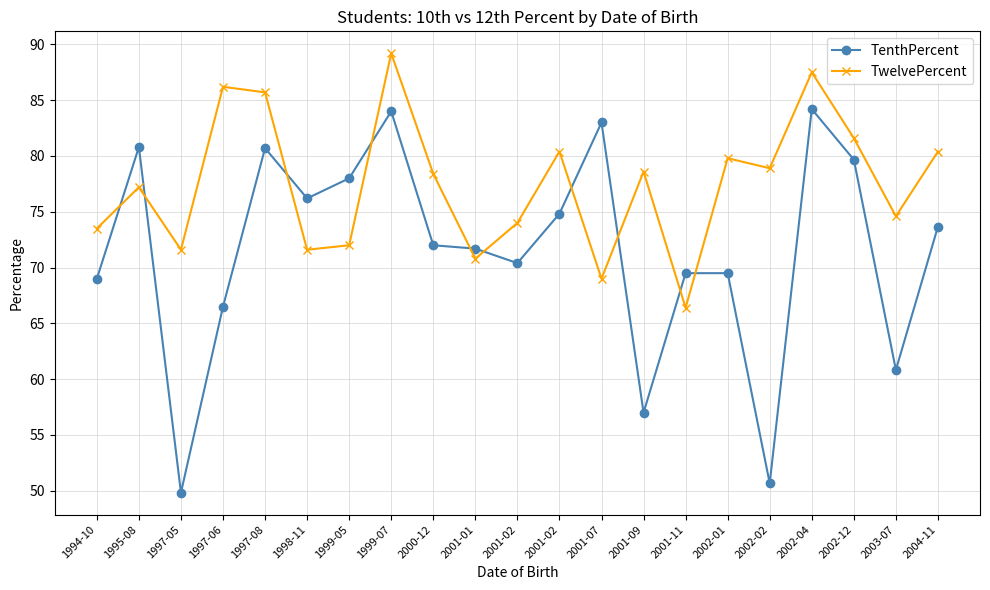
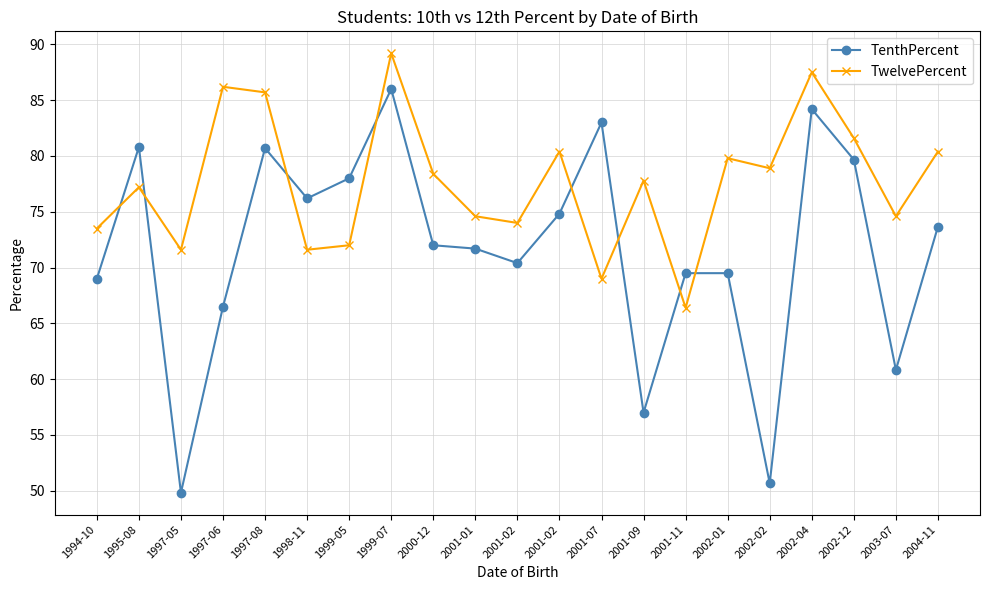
  {
    "TenthPercent": {
      "1994-10": 69,
      "1995-08": 81,
      "1997-05": 50,
      "1997-06": 66.5,
      "1997-08": 80.7,
      "1998-11": 76,
      "1999-05": 78,
-     "1999-07": 84,
+     "1999-07": 86,
      "2000-12": 72,
      "2001-01": 71.7,
      "2001-07": 83,
      "2001-09": 57,
      "2001-11": 69.5,
      "2002-01": 69.5,
      "2002-02": 50.7,
      "2002-04": 84,
      "2002-12": 79.7,
      "2003-07": 61,
      "2004-11": 73.7
    },
    "TwelvePercent": {
      "1994-10": 73.5,
      "1995-08": 77.2,
      "1997-05": 71.6,
      "1997-06": 86.2,
      "1997-08": 85.7,
      "1998-11": 71.6,
      "1999-05": 72.0,
      "1999-07": 89.2,
      "2000-12": 78.4,
-     "2001-01": 70.8,
+     "2001-01": 74.6,
      "2001-07": 69.0,
-     "2001-09": 78.6,
+     "2001-09": 77.8,
      "2001-11": 66.4,
      "2002-01": 79.8,
      "2002-02": 78.9,
      "2002-04": 87.5,
      "2002-12": 81.6,
      "2003-07": 74.6,
      "2004-11": 80.4
    }
  }
